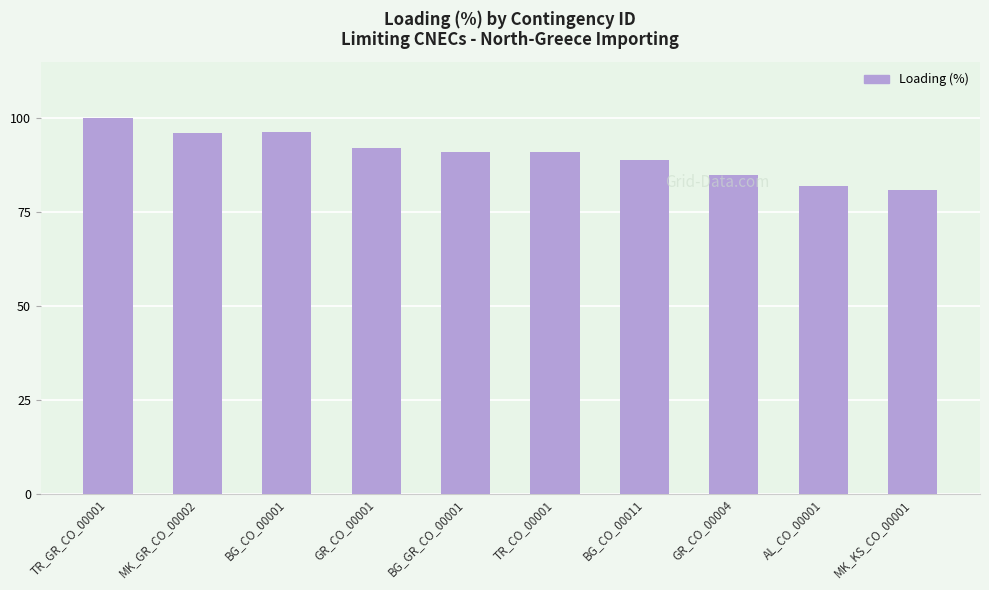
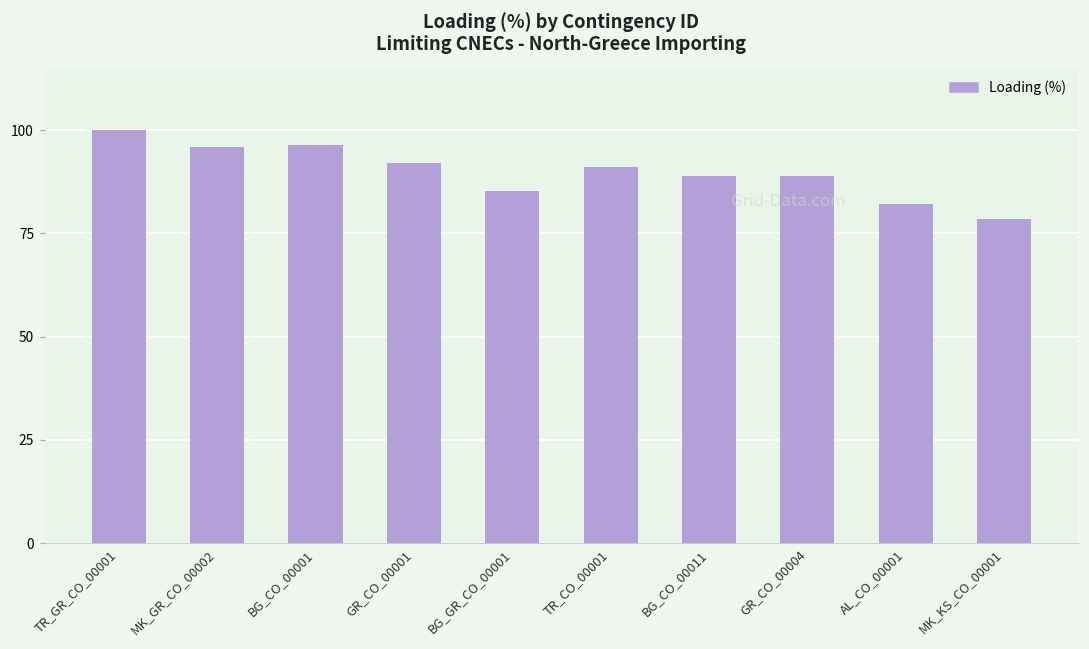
  {
    "TR_GR_CO_00001": 100,
    "MK_GR_CO_00002": 96,
    "BG_CO_00001": 96,
    "GR_CO_00001": 92,
-   "BG_GR_CO_00001": 91,
+   "BG_GR_CO_00001": 85,
    "TR_CO_00001": 91,
    "BG_CO_00011": 89,
-   "GR_CO_00004": 85,
+   "GR_CO_00004": 89,
    "AL_CO_00001": 82,
-   "MK_KS_CO_00001": 81
+   "MK_KS_CO_00001": 78
  }
